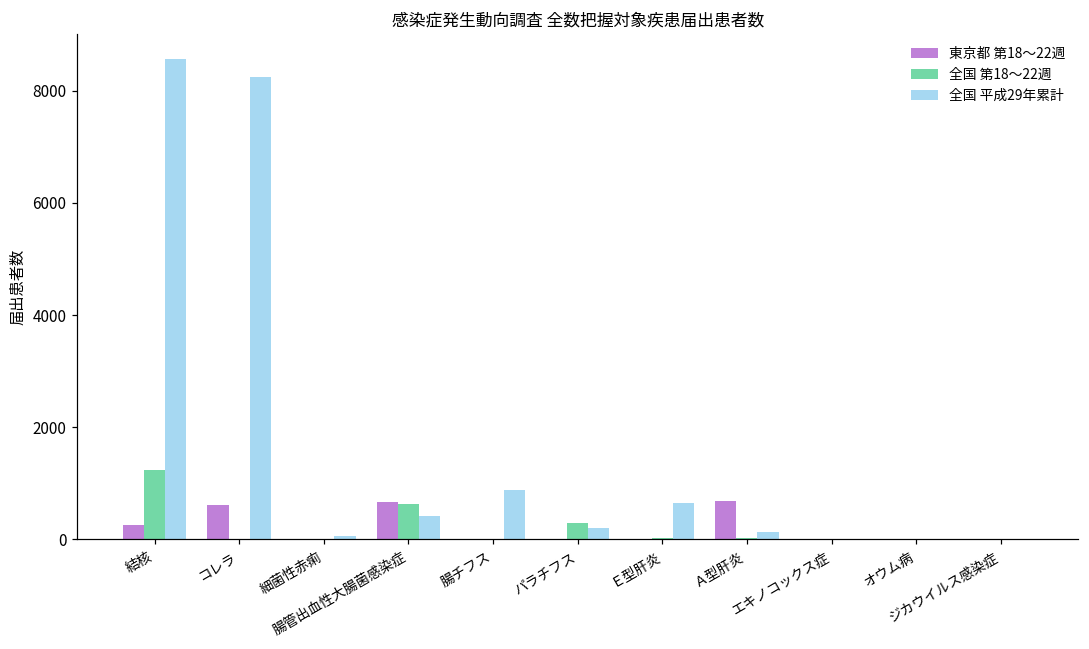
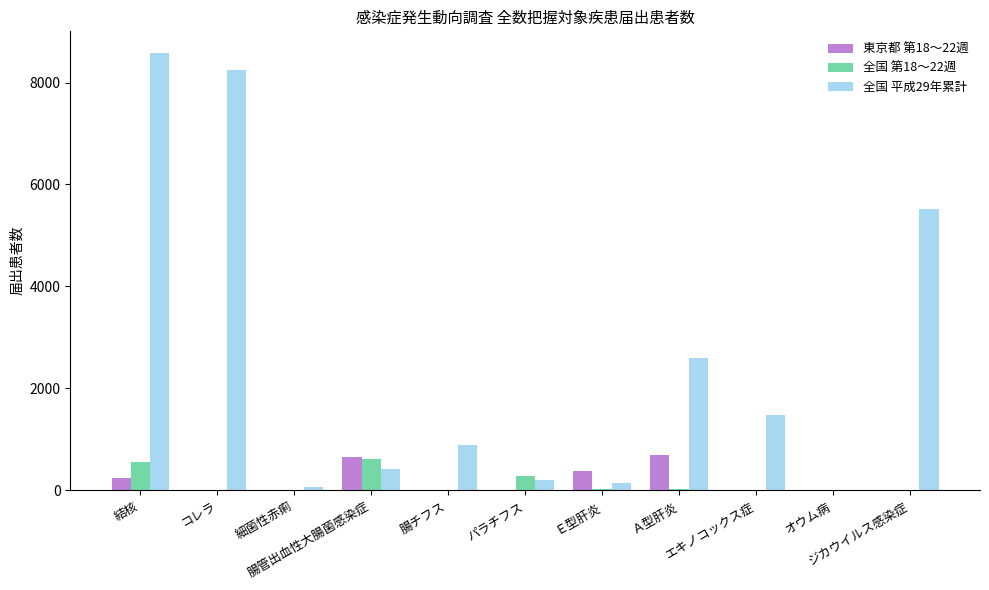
  {
    "東京都 第18～22週": {
      "結核": 200,
-     "コレラ": 600,
+     "コレラ": 0,
      "腸管出血性大腸菌感染症": 700,
      "腸チフス": 0,
      "パラチフス": 0,
-     "Ｅ型肝炎": 0,
+     "Ｅ型肝炎": 400,
      "Ａ型肝炎": 700,
      "エキノコックス症": 0,
      "オウム病": 0,
      "ジカウイルス感染症": 0
    },
    "全国 第18～22週": {
-     "結核": 1200,
+     "結核": 600,
      "腸管出血性大腸菌感染症": 600,
      "腸チフス": 0,
      "パラチフス": 300,
      "エキノコックス症": 0,
      "ジカウイルス感染症": 0
    },
    "全国 平成29年累計": {
      "結核": 8600,
      "コレラ": 8200,
      "細菌性赤痢": 100,
      "腸管出血性大腸菌感染症": 400,
      "腸チフス": 900,
      "パラチフス": 200,
-     "Ｅ型肝炎": 700,
-     "Ａ型肝炎": 100,
-     "エキノコックス症": 0,
-     "ジカウイルス感染症": 0
+     "Ｅ型肝炎": 200,
+     "Ａ型肝炎": 2600,
+     "エキノコックス症": 1500,
+     "ジカウイルス感染症": 5500
    }
  }
